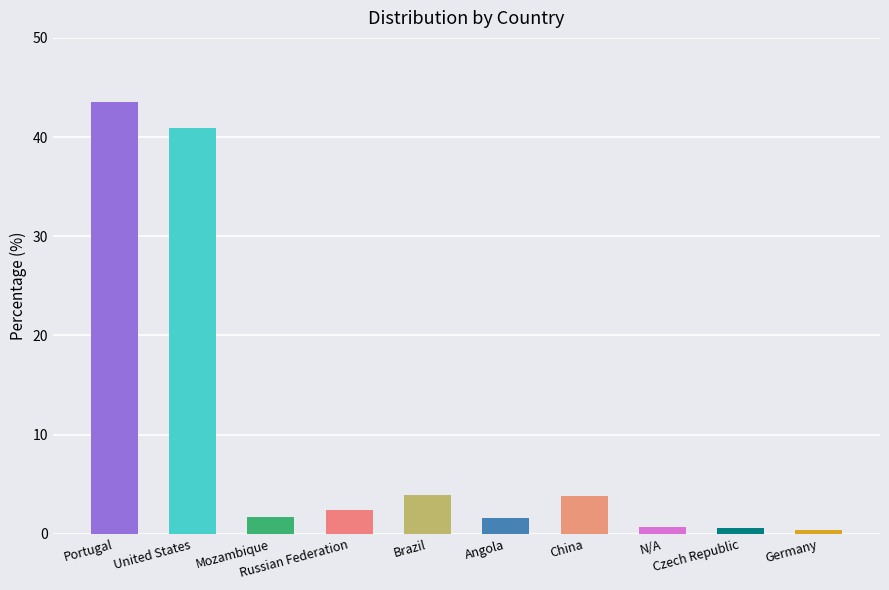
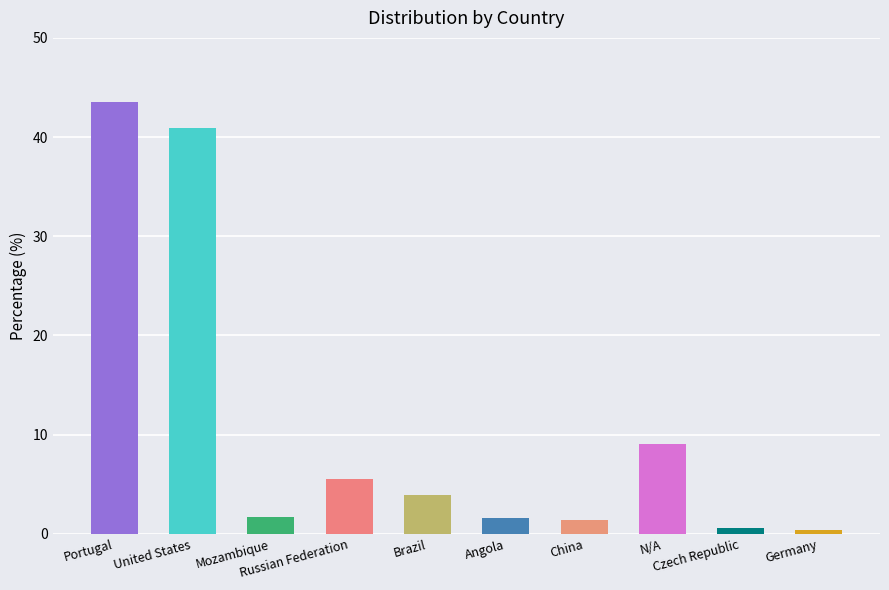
  {
    "Portugal": 44,
    "United States": 41,
    "Mozambique": 2,
-   "Russian Federation": 2,
+   "Russian Federation": 6,
    "Brazil": 4,
    "Angola": 2,
-   "China": 4,
-   "N/A": 1,
+   "China": 1,
+   "N/A": 9,
    "Czech Republic": 1,
    "Germany": 0
  }
